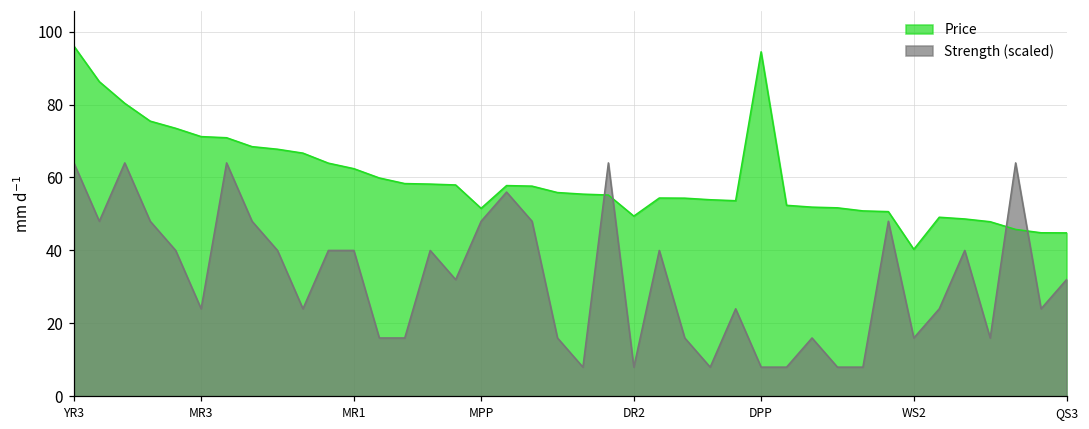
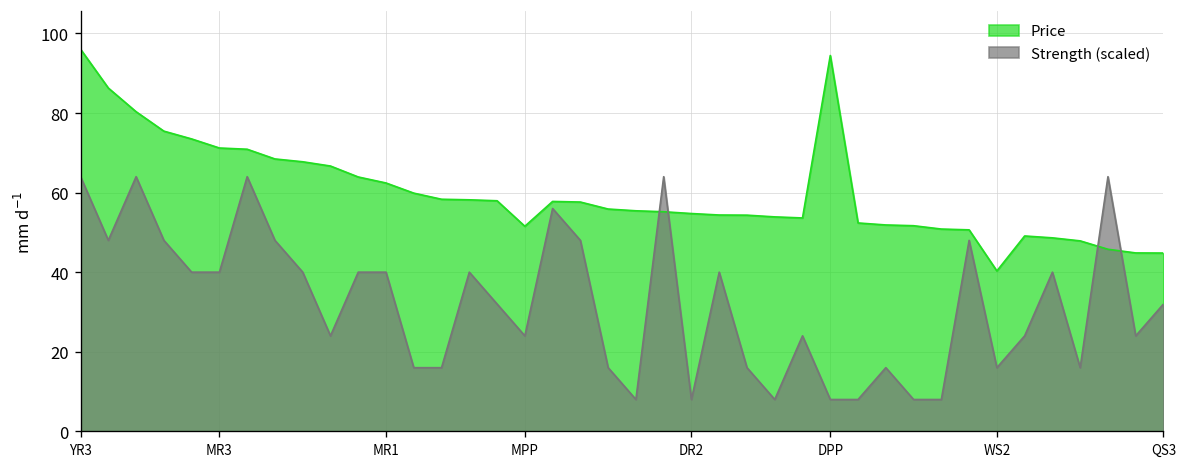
  {
    "Price": {
      "YR3": 96,
      "MR3": 71,
      "MR1": 62,
      "MPP": 52,
-     "DR2": 49,
+     "DR2": 55,
      "DPP": 94,
      "WS2": 40,
      "QS3": 45
    },
    "Strength (scaled)": {
      "YR3": 64,
-     "MR3": 24,
+     "MR3": 40,
      "MR1": 40,
-     "MPP": 48,
+     "MPP": 24,
      "DR2": 8,
      "DPP": 8,
      "WS2": 16,
      "QS3": 32
    }
  }
